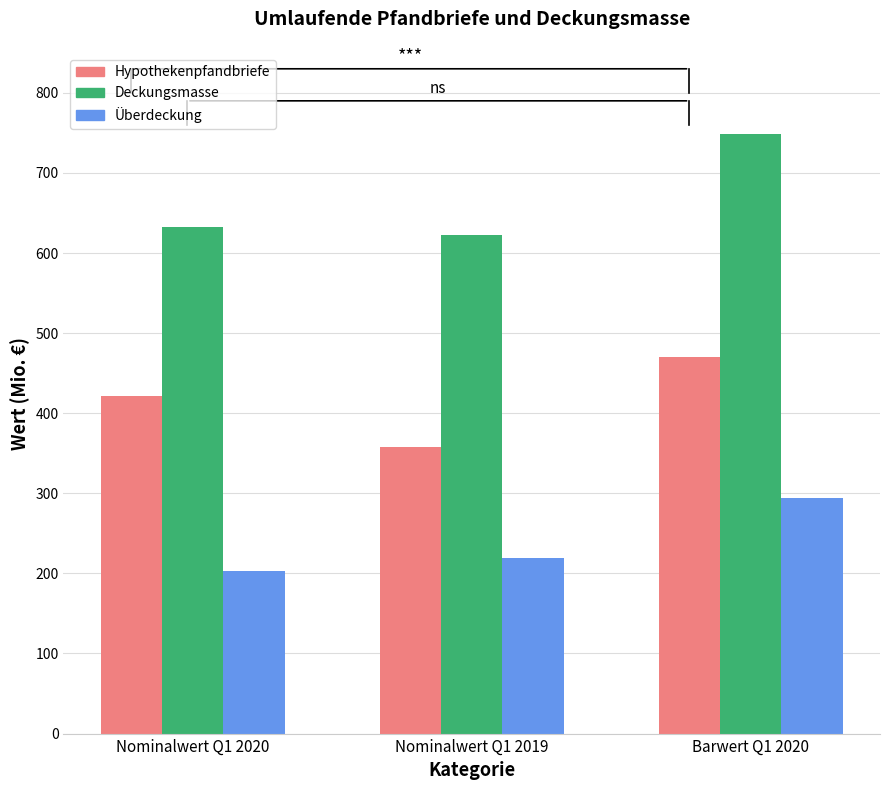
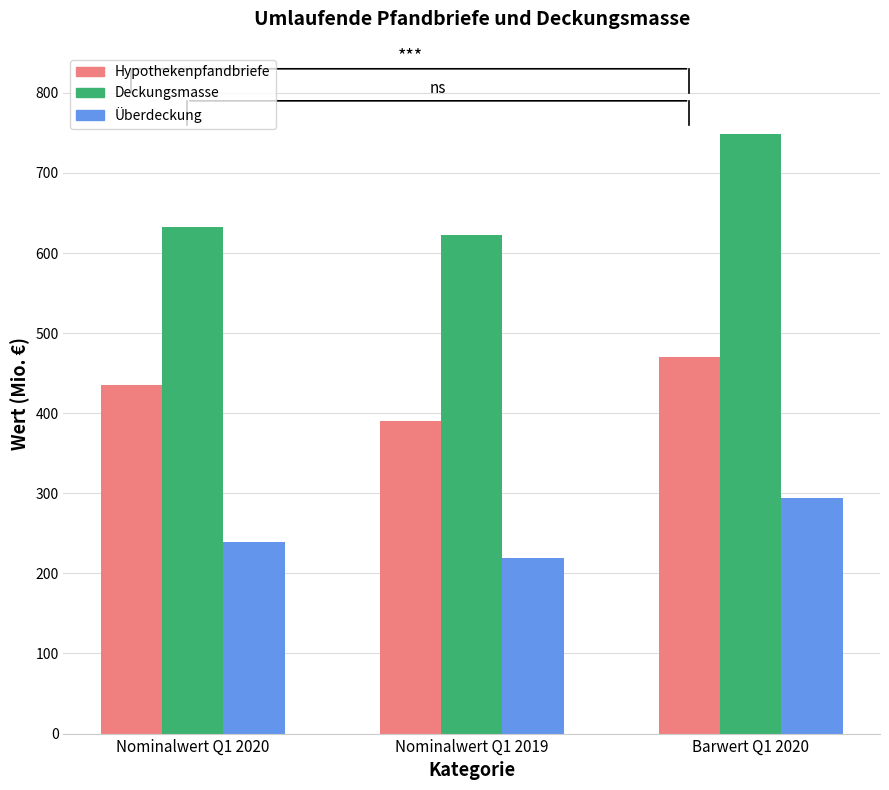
  {
    "Hypothekenpfandbriefe": {
-     "Nominalwert Q1 2020": 420,
-     "Nominalwert Q1 2019": 360,
+     "Nominalwert Q1 2020": 440,
+     "Nominalwert Q1 2019": 390,
      "Barwert Q1 2020": 470
    },
    "Deckungsmasse": {
      "Nominalwert Q1 2020": 630,
      "Nominalwert Q1 2019": 620,
      "Barwert Q1 2020": 750
    },
    "Überdeckung": {
-     "Nominalwert Q1 2020": 200,
+     "Nominalwert Q1 2020": 240,
      "Nominalwert Q1 2019": 220,
      "Barwert Q1 2020": 290
    }
  }
